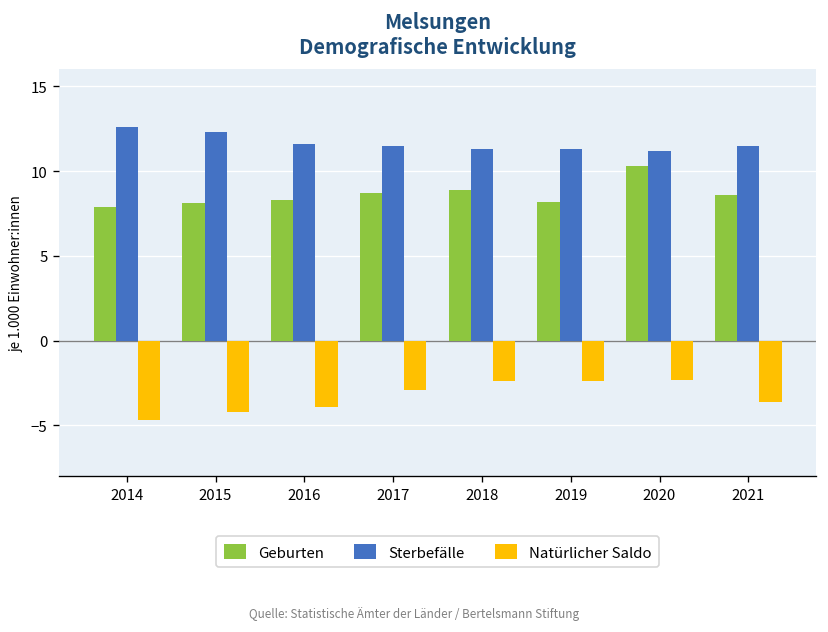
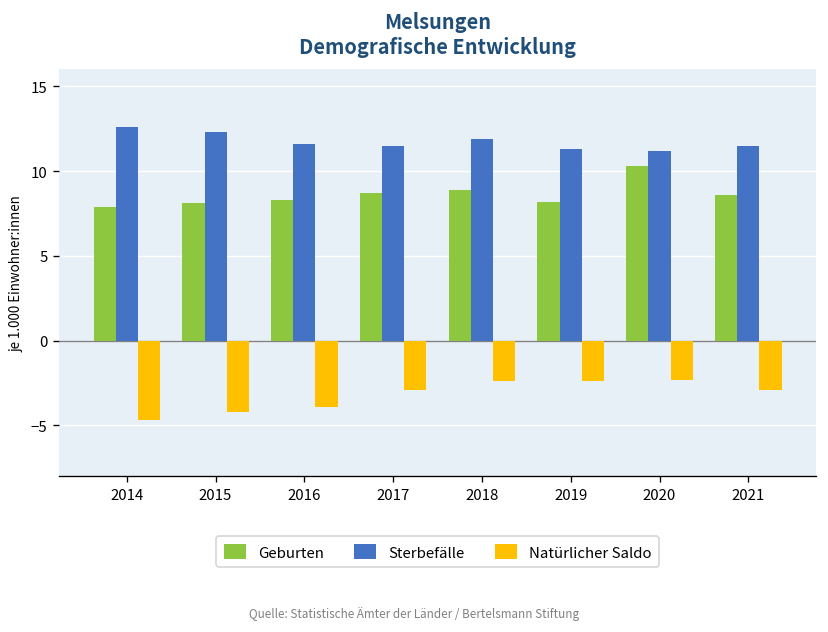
  {
    "Geburten": {
      "2014": 7.9,
      "2015": 8.1,
      "2016": 8.3,
      "2017": 8.7,
      "2018": 8.9,
      "2019": 8.2,
      "2020": 10.3,
      "2021": 8.6
    },
    "Sterbefälle": {
      "2014": 12.6,
      "2015": 12.3,
      "2016": 11.6,
      "2017": 11.5,
-     "2018": 11.3,
+     "2018": 11.9,
      "2019": 11.3,
      "2020": 11.2,
      "2021": 11.5
    },
    "Natürlicher Saldo": {
      "2014": -4.7,
      "2015": -4.2,
      "2016": -3.9,
      "2017": -2.9,
      "2018": -2.4,
      "2019": -2.4,
      "2020": -2.3,
-     "2021": -3.6
+     "2021": -2.9
    }
  }
